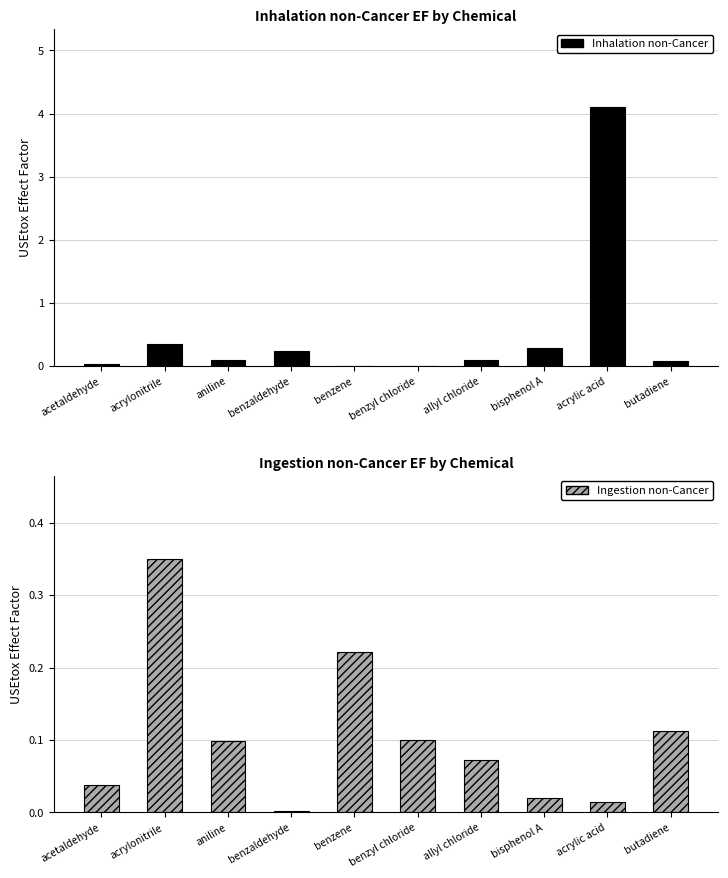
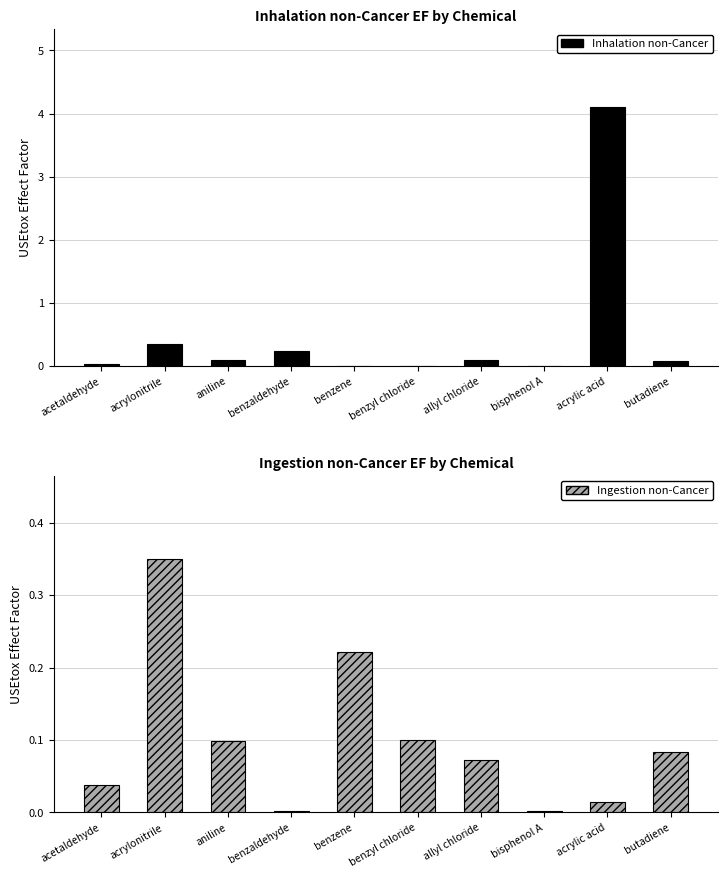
  {
    "Inhalation non-Cancer EF by Chemical": {
      "acrylonitrile": 0.4,
      "aniline": 0.1,
      "benzaldehyde": 0.2,
      "benzyl chloride": 0.0,
      "allyl chloride": 0.1,
-     "bisphenol A": 0.3,
+     "bisphenol A": 0.0,
      "acrylic acid": 4.1,
      "butadiene": 0.1
    },
    "Ingestion non-Cancer EF by Chemical": {
      "acetaldehyde": 0.04,
      "acrylonitrile": 0.35,
      "aniline": 0.10,
      "benzene": 0.22,
      "benzyl chloride": 0.10,
      "allyl chloride": 0.07,
-     "bisphenol A": 0.02,
+     "bisphenol A": 0.00,
      "acrylic acid": 0.01,
-     "butadiene": 0.11
+     "butadiene": 0.08
    }
  }
